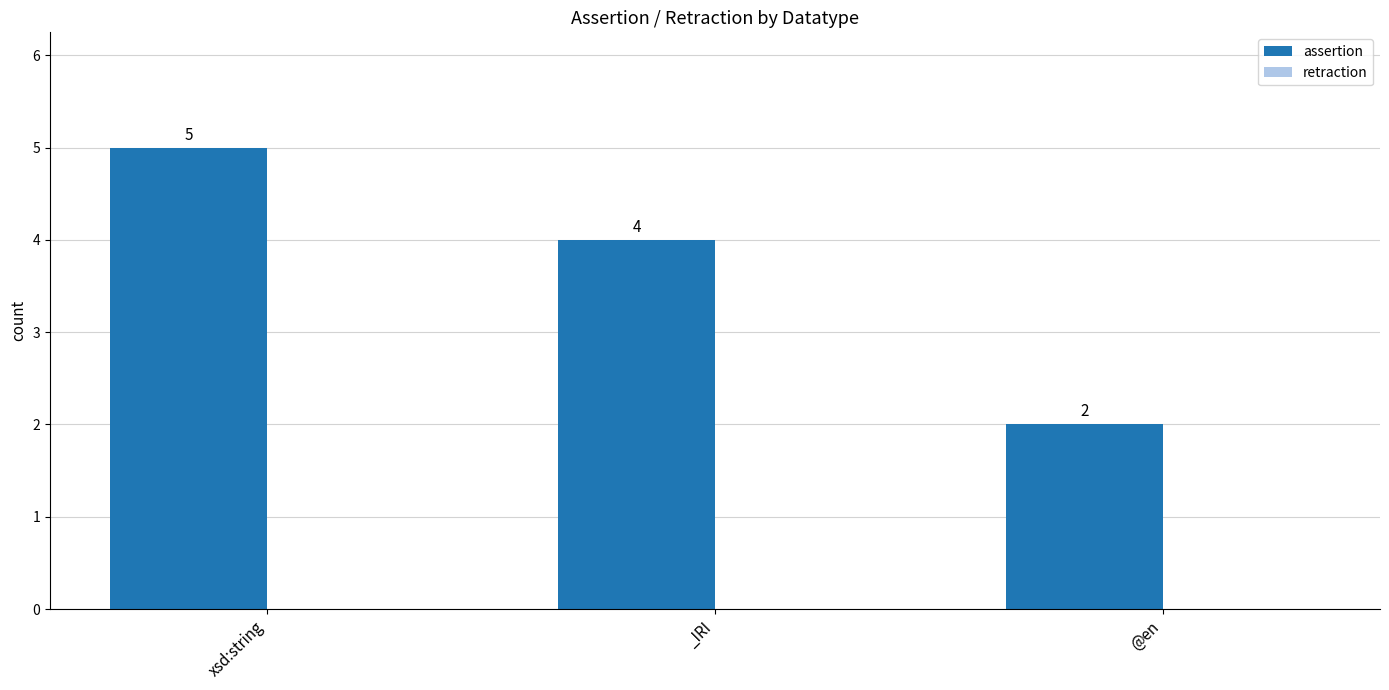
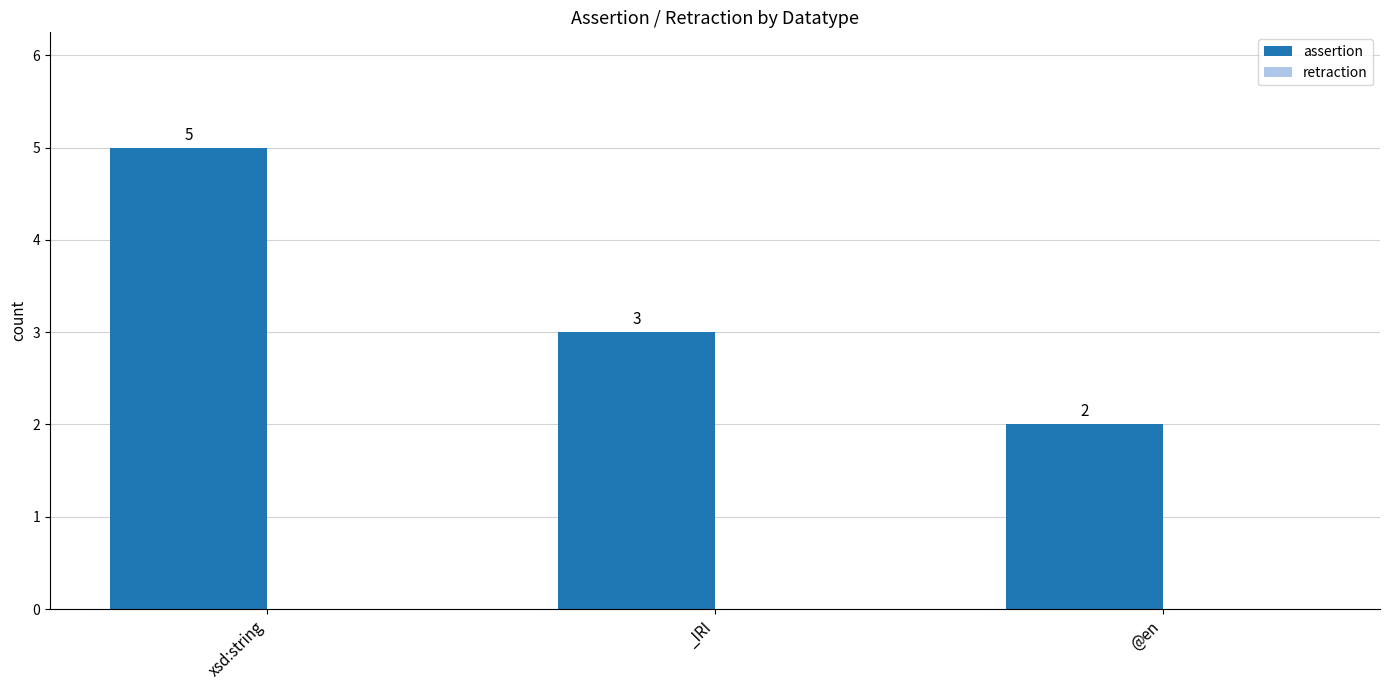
  {
    "assertion": {
      "xsd:string": 5,
-     "_IRI": 4,
+     "_IRI": 3,
      "@en": 2
    },
    "retraction": {
      "xsd:string": 0.0,
      "_IRI": 0.0,
      "@en": 0.0
    }
  }
